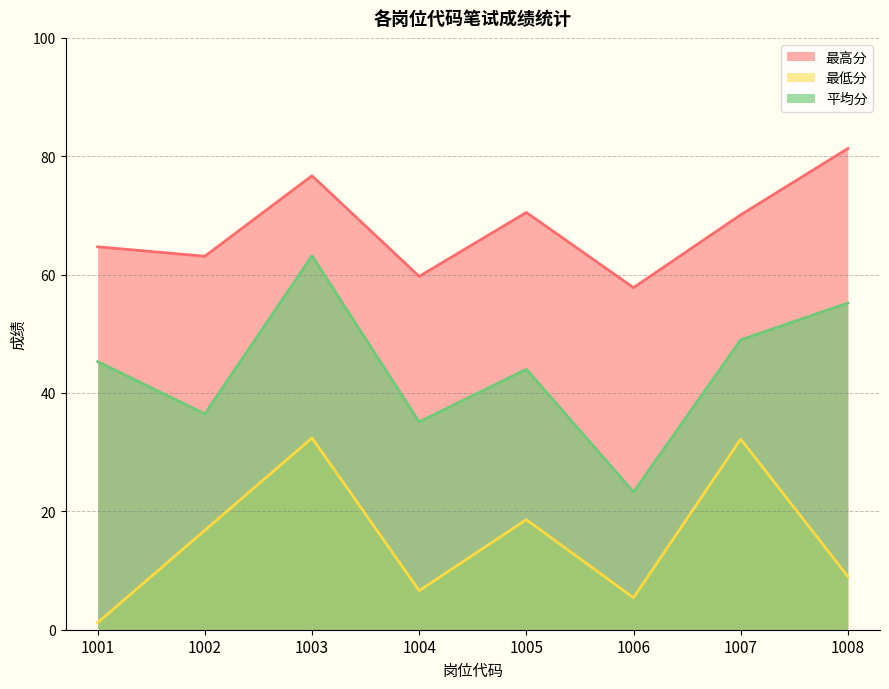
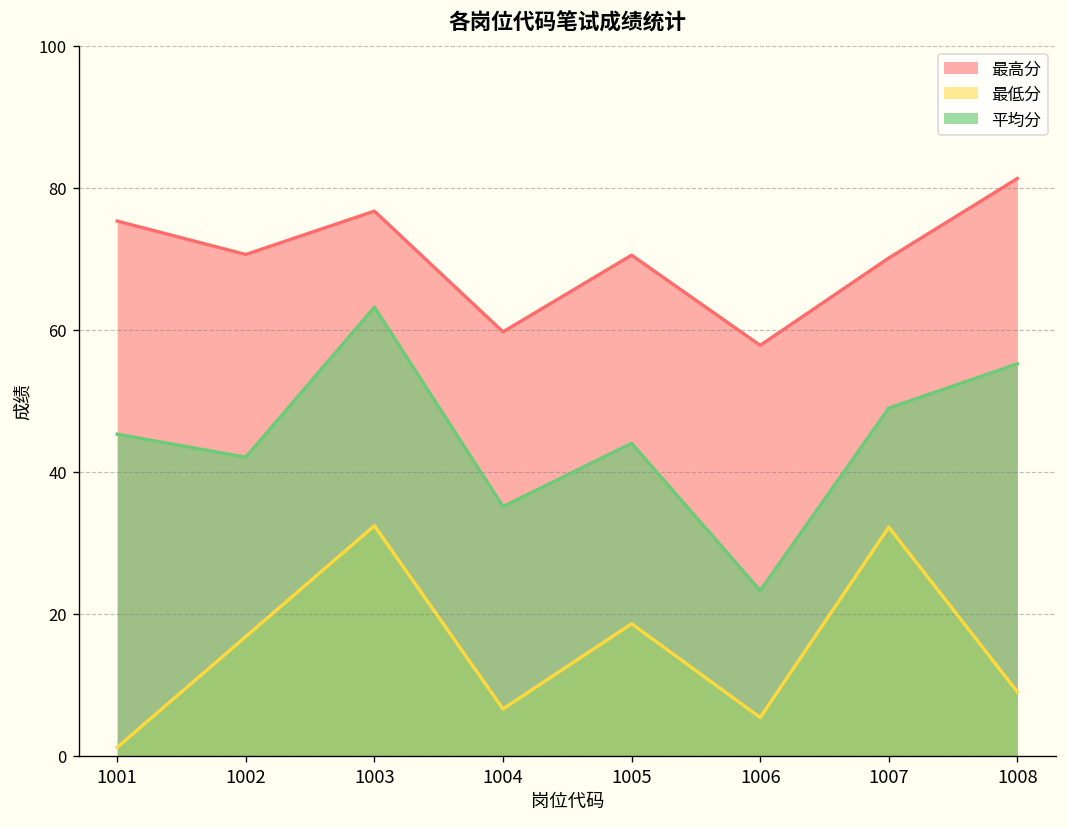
  {
    "最高分": {
-     "1001": 65,
-     "1002": 63,
+     "1001": 75,
+     "1002": 71,
      "1003": 77,
      "1004": 60,
      "1005": 71,
      "1006": 58,
      "1007": 70,
      "1008": 81
    },
    "最低分": {
      "1001": 1,
      "1002": 17,
      "1003": 32,
      "1004": 7,
      "1005": 19,
      "1006": 5,
      "1007": 32,
      "1008": 9
    },
    "平均分": {
      "1001": 45,
-     "1002": 36,
+     "1002": 42,
      "1003": 63,
      "1004": 35,
      "1005": 44,
      "1006": 23,
      "1007": 49,
      "1008": 55
    }
  }
